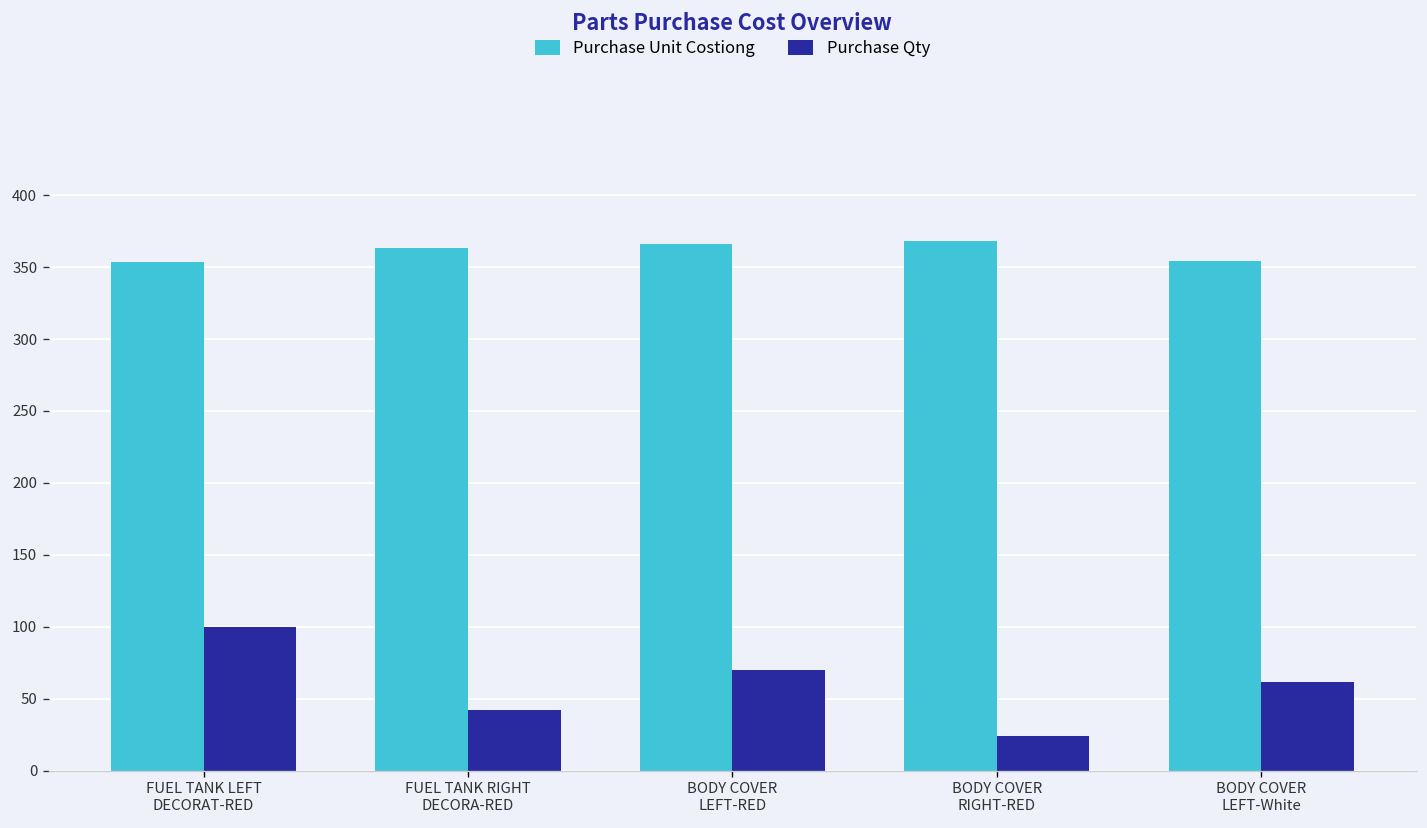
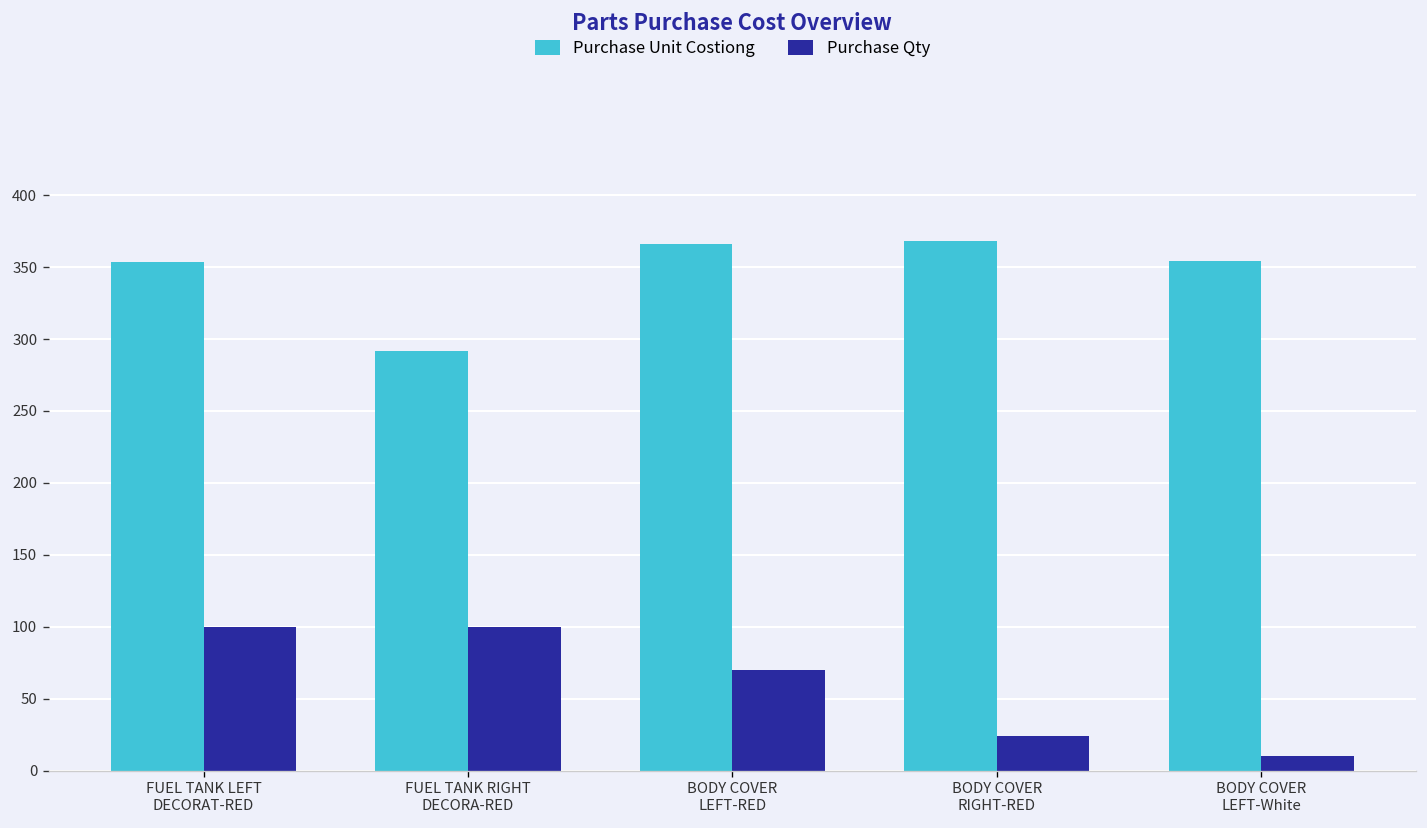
  {
    "Purchase Unit Costiong": {
      "FUEL TANK LEFT DECORAT-RED": 353,
-     "FUEL TANK RIGHT DECORA-RED": 363,
+     "FUEL TANK RIGHT DECORA-RED": 292,
      "BODY COVER LEFT-RED": 366,
      "BODY COVER RIGHT-RED": 368,
      "BODY COVER LEFT-White": 355
    },
    "Purchase Qty": {
      "FUEL TANK LEFT DECORAT-RED": 100,
-     "FUEL TANK RIGHT DECORA-RED": 42,
+     "FUEL TANK RIGHT DECORA-RED": 100,
      "BODY COVER LEFT-RED": 70,
      "BODY COVER RIGHT-RED": 24,
-     "BODY COVER LEFT-White": 62
+     "BODY COVER LEFT-White": 10
    }
  }
